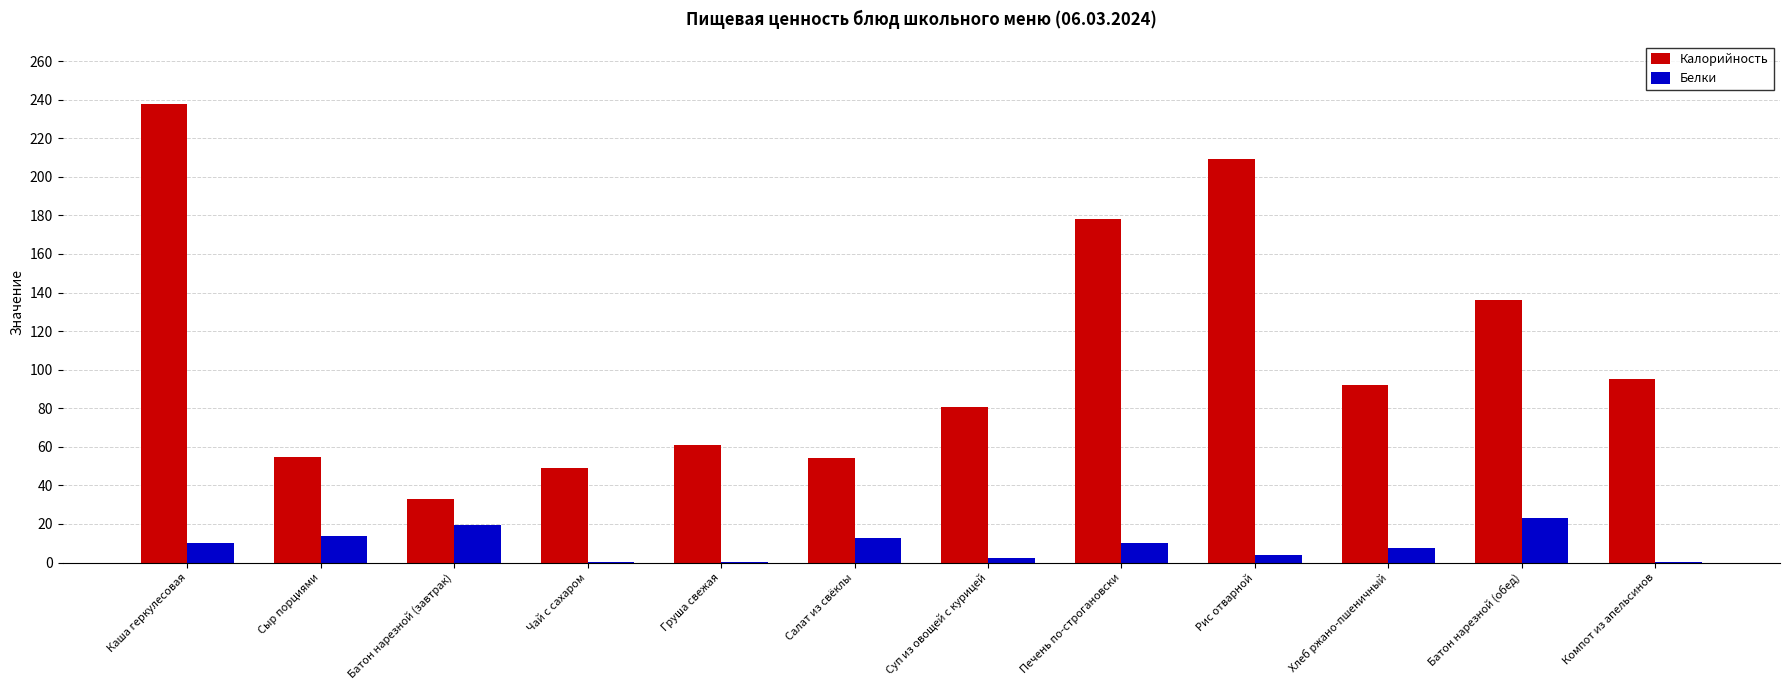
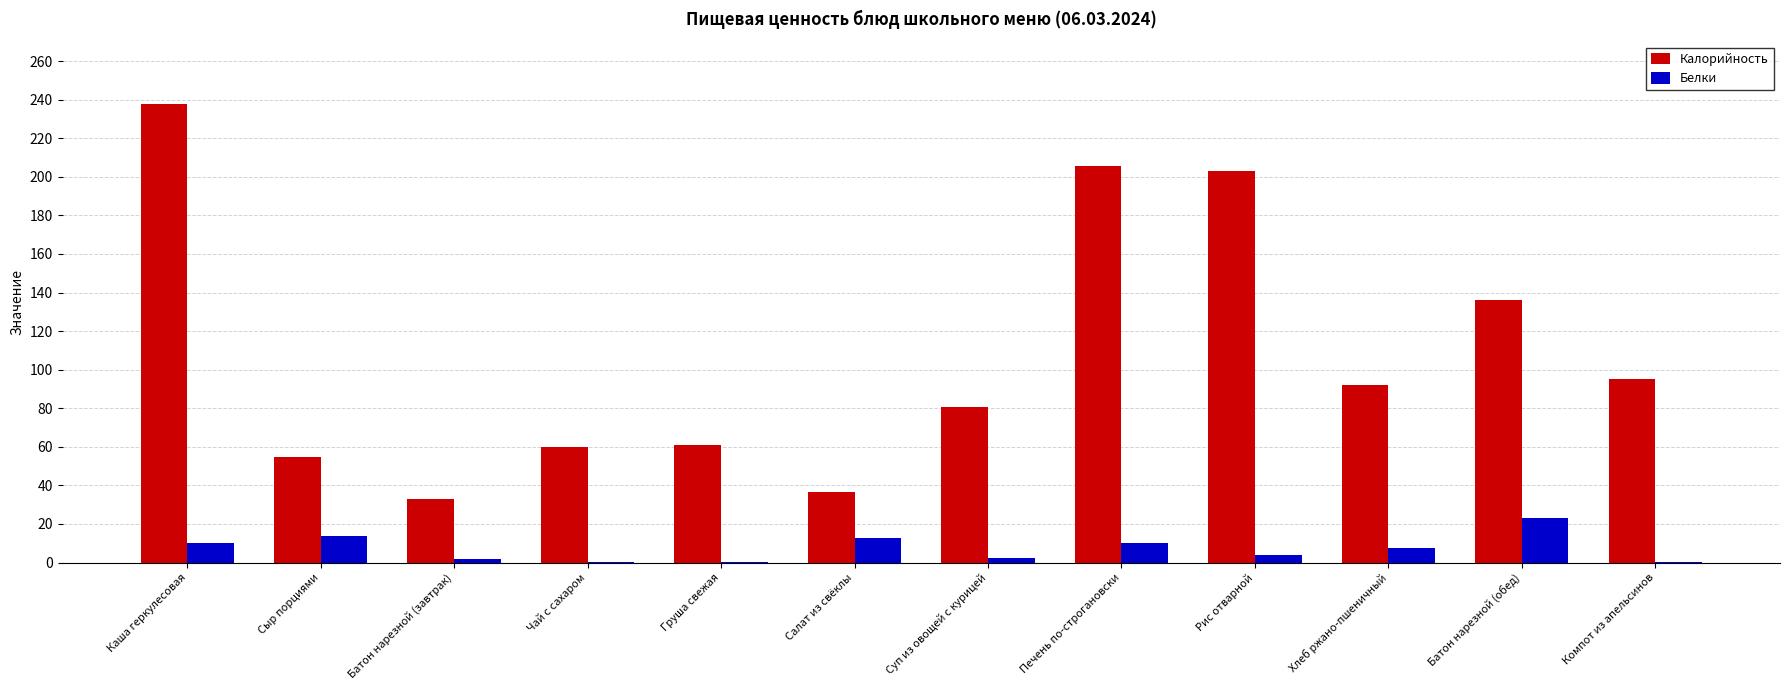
  {
    "Калорийность": {
      "Каша геркулесовая": 238,
      "Сыр порциями": 55,
      "Батон нарезной (завтрак)": 33,
-     "Чай с сахаром": 49,
+     "Чай с сахаром": 60,
      "Груша свежая": 61,
-     "Салат из свёклы": 54,
+     "Салат из свёклы": 37,
      "Суп из овощей с курицей": 81,
-     "Печень по-строгановски": 178,
-     "Рис отварной": 209,
+     "Печень по-строгановски": 206,
+     "Рис отварной": 203,
      "Хлеб ржано-пшеничный": 92,
      "Батон нарезной (обед)": 136,
      "Компот из апельсинов": 95
    },
    "Белки": {
      "Каша геркулесовая": 10,
      "Сыр порциями": 14,
-     "Батон нарезной (завтрак)": 19,
+     "Батон нарезной (завтрак)": 2,
      "Салат из свёклы": 13,
      "Суп из овощей с курицей": 3,
      "Печень по-строгановски": 10,
      "Рис отварной": 4,
      "Хлеб ржано-пшеничный": 8,
      "Батон нарезной (обед)": 23
    }
  }
